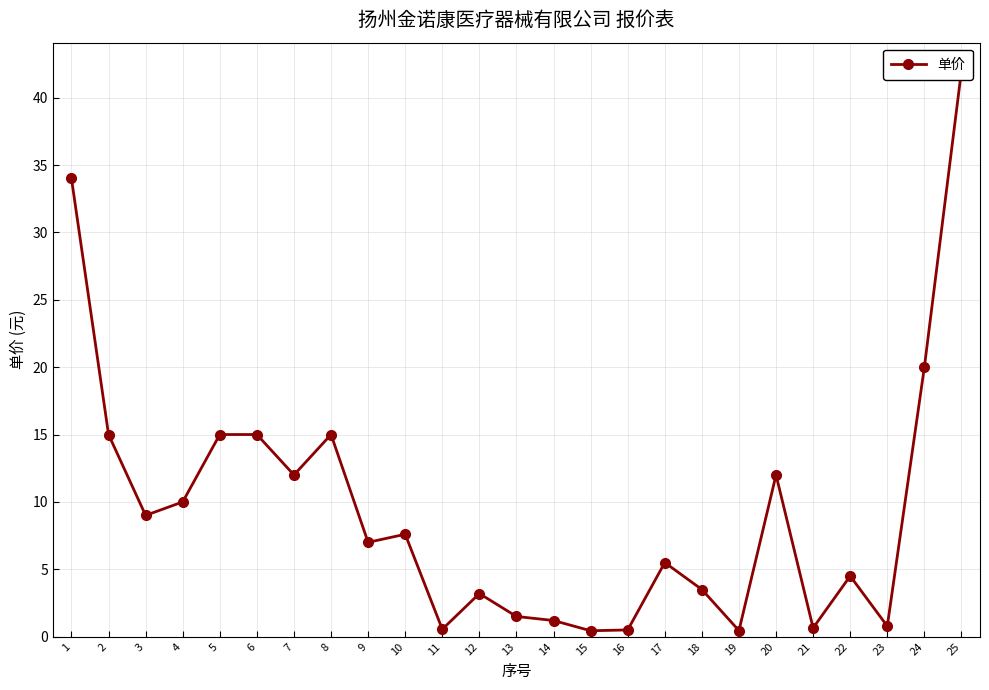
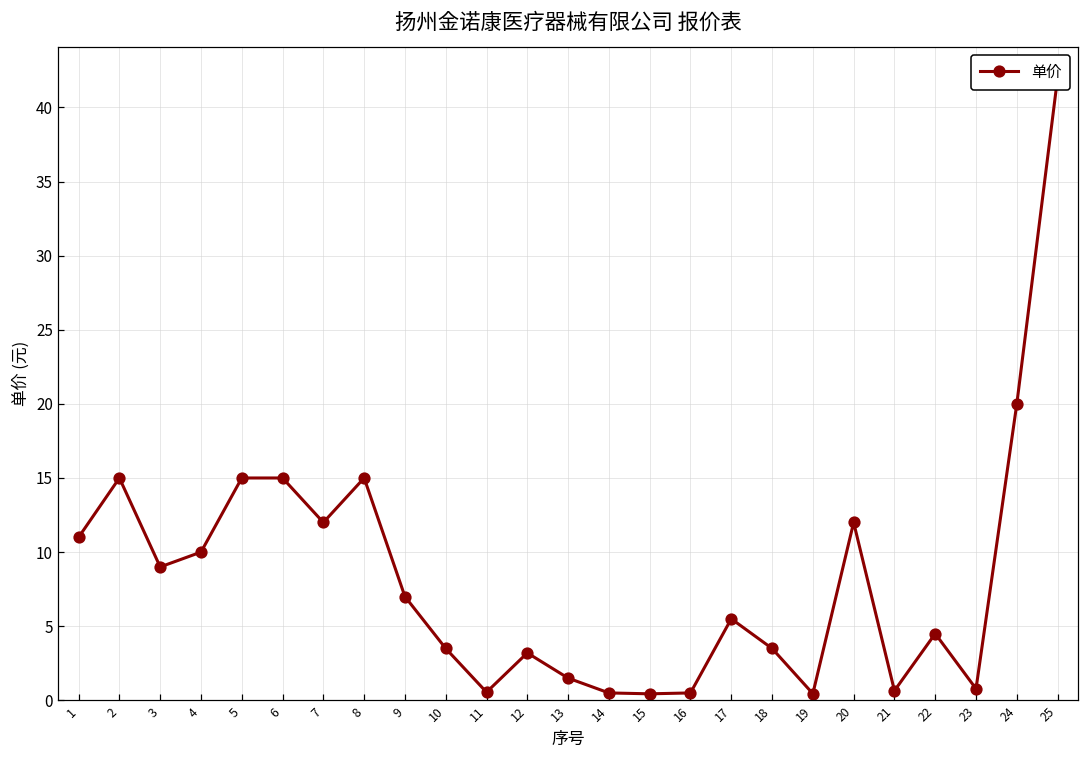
  {
-   "1": 34,
+   "1": 11,
    "2": 15.0,
    "3": 9.0,
    "4": 10.0,
    "5": 15.0,
    "6": 15.0,
    "7": 12.0,
    "8": 15.0,
    "9": 7.0,
-   "10": 7.6,
+   "10": 3.5,
    "11": 0.6,
    "12": 3.2,
    "13": 1.5,
-   "14": 1.2,
+   "14": 0.5,
    "15": 0.4,
    "16": 0.5,
    "17": 5.5,
    "18": 3.5,
    "19": 0.5,
    "20": 12.0,
    "21": 0.7,
    "22": 4.5,
    "23": 0.8,
    "24": 20.0
  }
